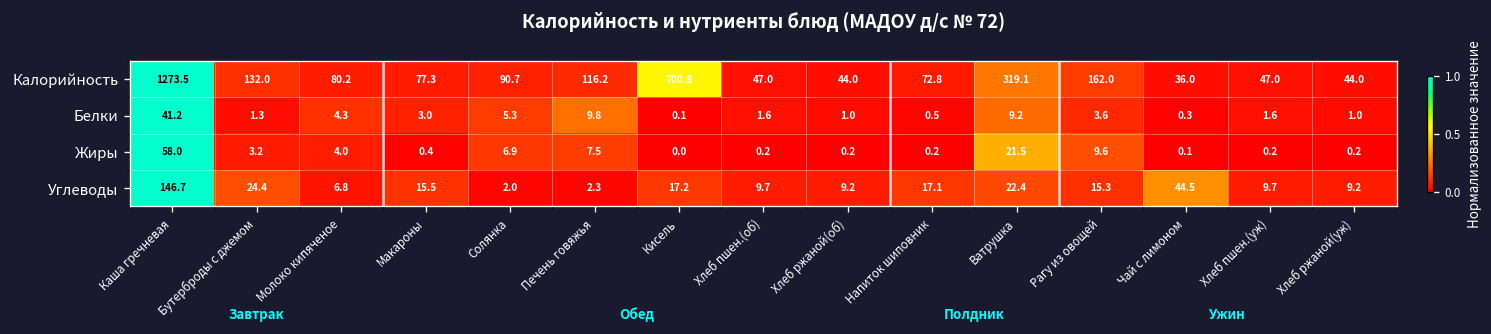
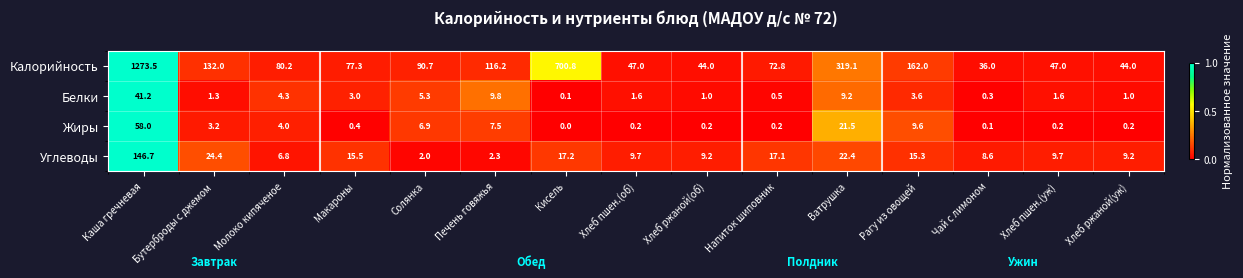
  {
    "Калорийность": {
      "Каша гречневая": 1273.5,
      "Бутерброды с джемом": 132.0,
      "Молоко кипяченое": 80.2,
      "Макароны": 77.3,
      "Солянка": 90.7,
      "Печень говяжья": 116.2,
      "Кисель": 700.8,
      "Хлеб пшен.(об)": 47.0,
      "Хлеб ржаной(об)": 44.0,
      "Напиток шиповник": 72.8,
      "Ватрушка": 319.1,
      "Рагу из овощей": 162.0,
      "Чай с лимоном": 36.0,
      "Хлеб пшен.(уж)": 47.0,
      "Хлеб ржаной(уж)": 44.0
    },
    "Белки": {
      "Каша гречневая": 41.2,
      "Бутерброды с джемом": 1.3,
      "Молоко кипяченое": 4.3,
      "Макароны": 3.0,
      "Солянка": 5.3,
      "Печень говяжья": 9.8,
      "Кисель": 0.1,
      "Хлеб пшен.(об)": 1.6,
      "Хлеб ржаной(об)": 1.0,
      "Напиток шиповник": 0.5,
      "Ватрушка": 9.2,
      "Рагу из овощей": 3.6,
      "Чай с лимоном": 0.3,
      "Хлеб пшен.(уж)": 1.6,
      "Хлеб ржаной(уж)": 1.0
    },
    "Жиры": {
      "Каша гречневая": 58.0,
      "Бутерброды с джемом": 3.2,
      "Молоко кипяченое": 4.0,
      "Макароны": 0.4,
      "Солянка": 6.9,
      "Печень говяжья": 7.5,
      "Кисель": 0.0,
      "Хлеб пшен.(об)": 0.2,
      "Хлеб ржаной(об)": 0.2,
      "Напиток шиповник": 0.2,
      "Ватрушка": 21.5,
      "Рагу из овощей": 9.6,
      "Чай с лимоном": 0.1,
      "Хлеб пшен.(уж)": 0.2,
      "Хлеб ржаной(уж)": 0.2
    },
    "Углеводы": {
      "Каша гречневая": 146.7,
      "Бутерброды с джемом": 24.4,
      "Молоко кипяченое": 6.8,
      "Макароны": 15.5,
      "Солянка": 2.0,
      "Печень говяжья": 2.3,
      "Кисель": 17.2,
      "Хлеб пшен.(об)": 9.7,
      "Хлеб ржаной(об)": 9.2,
      "Напиток шиповник": 17.1,
      "Ватрушка": 22.4,
      "Рагу из овощей": 15.3,
-     "Чай с лимоном": 44.5,
+     "Чай с лимоном": 8.6,
      "Хлеб пшен.(уж)": 9.7,
      "Хлеб ржаной(уж)": 9.2
    }
  }
